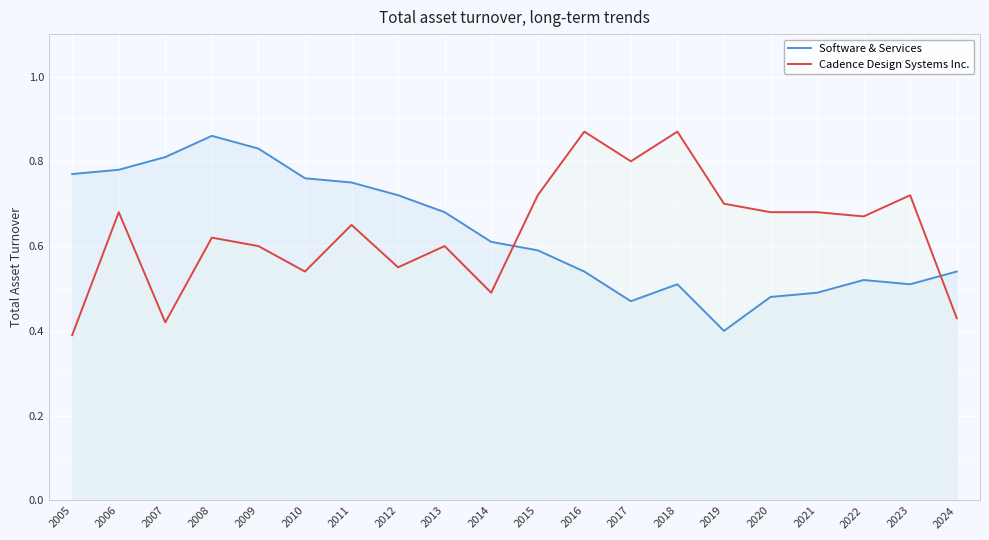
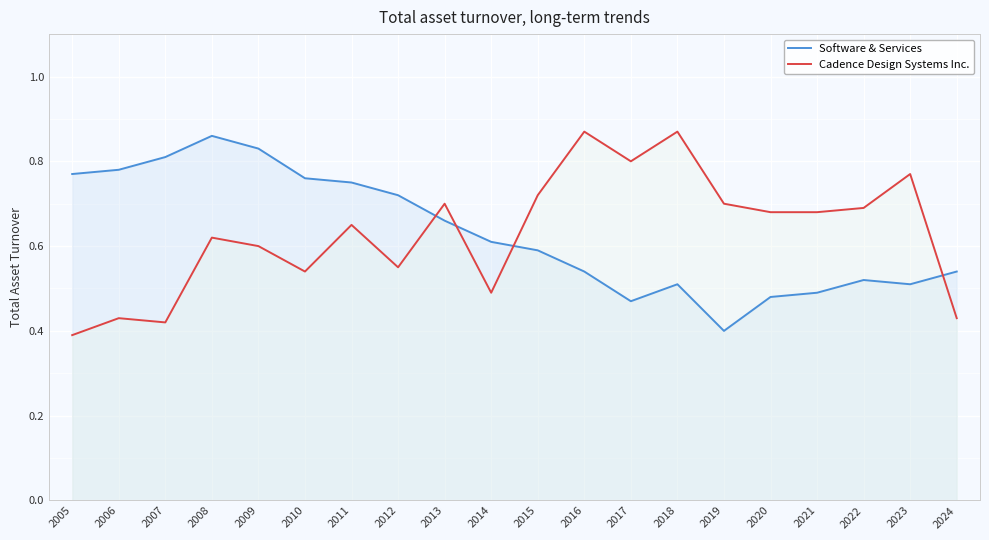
  {
    "Software & Services": {
      "2005": 0.77,
      "2006": 0.78,
      "2007": 0.81,
      "2008": 0.86,
      "2009": 0.83,
      "2010": 0.76,
      "2011": 0.75,
      "2012": 0.72,
-     "2013": 0.68,
+     "2013": 0.66,
      "2014": 0.61,
      "2015": 0.59,
      "2016": 0.54,
      "2017": 0.47,
      "2018": 0.51,
      "2019": 0.40,
      "2020": 0.48,
      "2021": 0.49,
      "2022": 0.52,
      "2023": 0.51,
      "2024": 0.54
    },
    "Cadence Design Systems Inc.": {
      "2005": 0.39,
-     "2006": 0.68,
+     "2006": 0.43,
      "2007": 0.42,
      "2008": 0.62,
      "2009": 0.60,
      "2010": 0.54,
      "2011": 0.65,
      "2012": 0.55,
-     "2013": 0.6,
+     "2013": 0.7,
      "2014": 0.49,
      "2015": 0.72,
      "2016": 0.87,
      "2017": 0.80,
      "2018": 0.87,
      "2019": 0.70,
      "2020": 0.68,
      "2021": 0.68,
-     "2022": 0.67,
-     "2023": 0.72,
+     "2022": 0.69,
+     "2023": 0.77,
      "2024": 0.43
    }
  }
